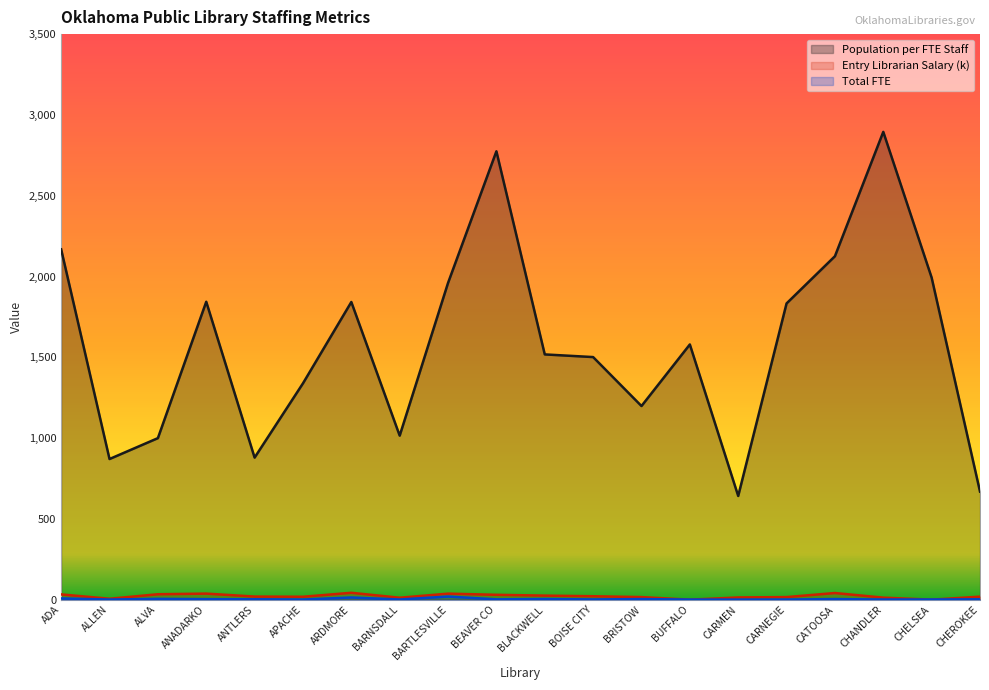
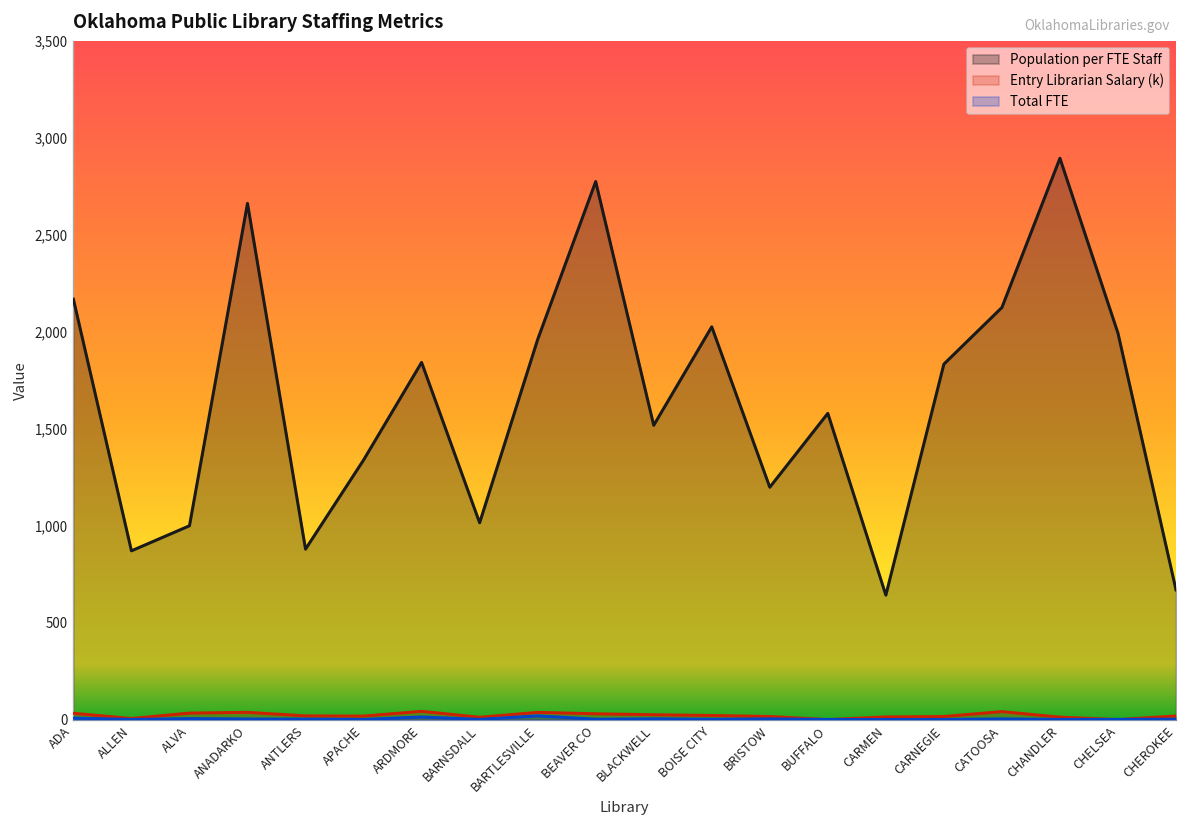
  {
    "Population per FTE Staff": {
      "ADA": "2,170",
      "ALLEN": "870",
      "ALVA": "1,000",
-     "ANADARKO": "1,840",
+     "ANADARKO": "2,660",
      "ANTLERS": "880",
      "APACHE": "1,340",
      "ARDMORE": "1,840",
      "BARNSDALL": "1,020",
      "BARTLESVILLE": "1,960",
      "BEAVER CO": "2,770",
      "BLACKWELL": "1,520",
-     "BOISE CITY": "1,500",
+     "BOISE CITY": "2,030",
      "BRISTOW": "1,200",
      "BUFFALO": "1,580",
      "CARMEN": "640",
      "CARNEGIE": "1,830",
      "CATOOSA": "2,130",
      "CHANDLER": "2,900",
      "CHELSEA": "1,990",
      "CHEROKEE": "670"
    },
    "Entry Librarian Salary (k)": {
      "ADA": "30",
      "ALVA": "30",
      "ANADARKO": "40",
      "ANTLERS": "20",
      "APACHE": "20",
      "ARDMORE": "40",
      "BARTLESVILLE": "40",
      "BEAVER CO": "30",
      "BLACKWELL": "30",
      "BOISE CITY": "20",
      "CATOOSA": "40",
      "CHEROKEE": "20"
    },
    "Total FTE": {
      "ADA": "10",
      "ALVA": "10",
      "ANADARKO": "0",
      "ANTLERS": "0",
      "APACHE": "0",
      "ARDMORE": "10",
      "BARTLESVILLE": "20",
      "BEAVER CO": "0",
      "BLACKWELL": "0",
      "BOISE CITY": "0",
      "CATOOSA": "0",
      "CHEROKEE": "0"
    }
  }
